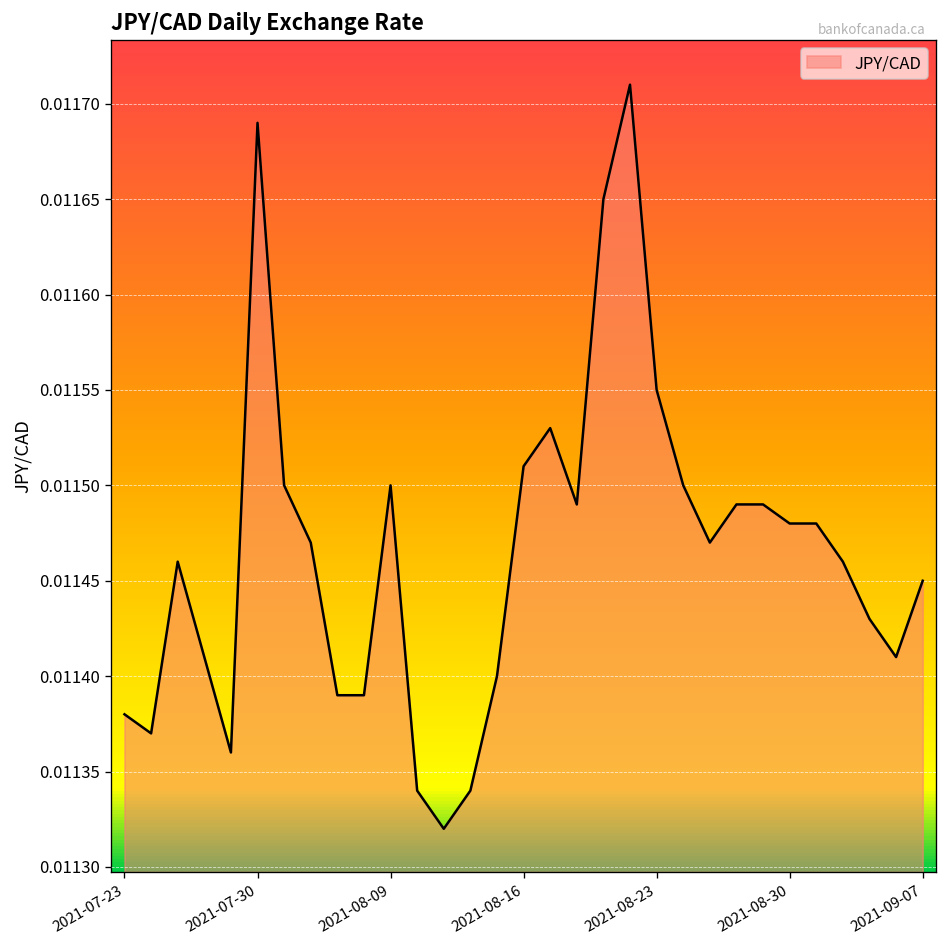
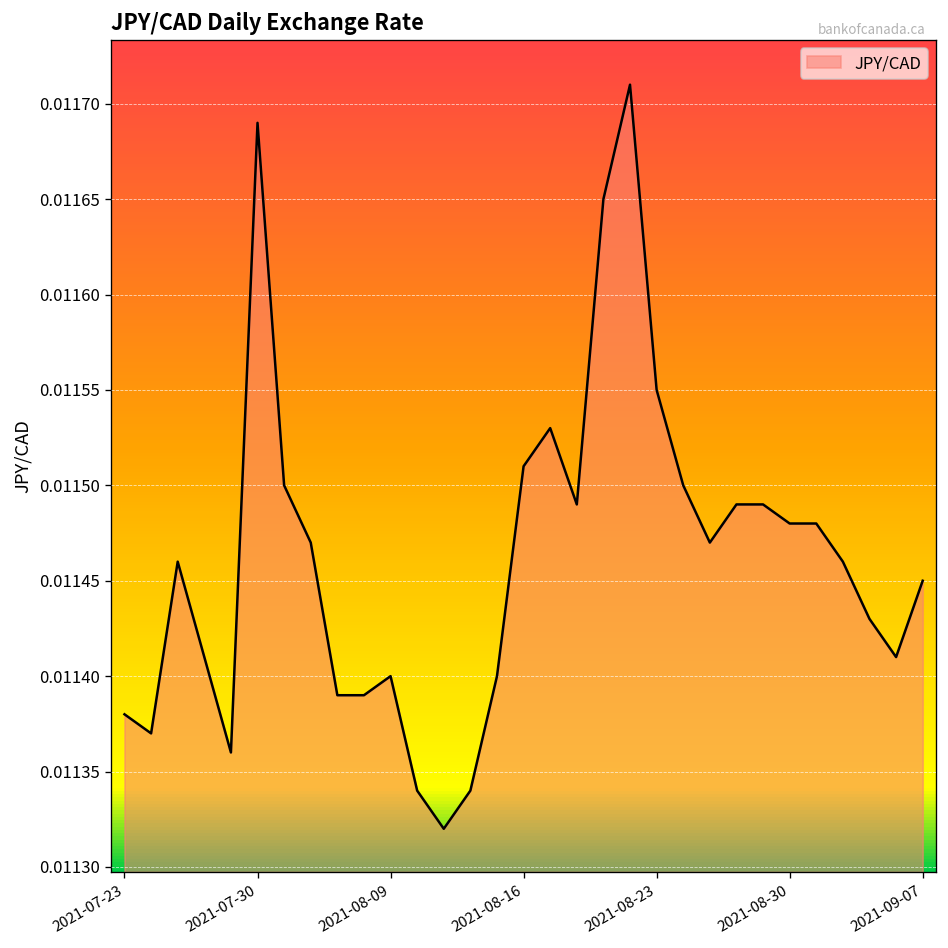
  {
    "2021-07-23": 0.011380,
    "2021-07-30": 0.011690,
-   "2021-08-09": 0.0115,
+   "2021-08-09": 0.0114,
    "2021-08-16": 0.011510,
    "2021-08-23": 0.011550,
    "2021-08-30": 0.011480,
    "2021-09-07": 0.011450
  }
